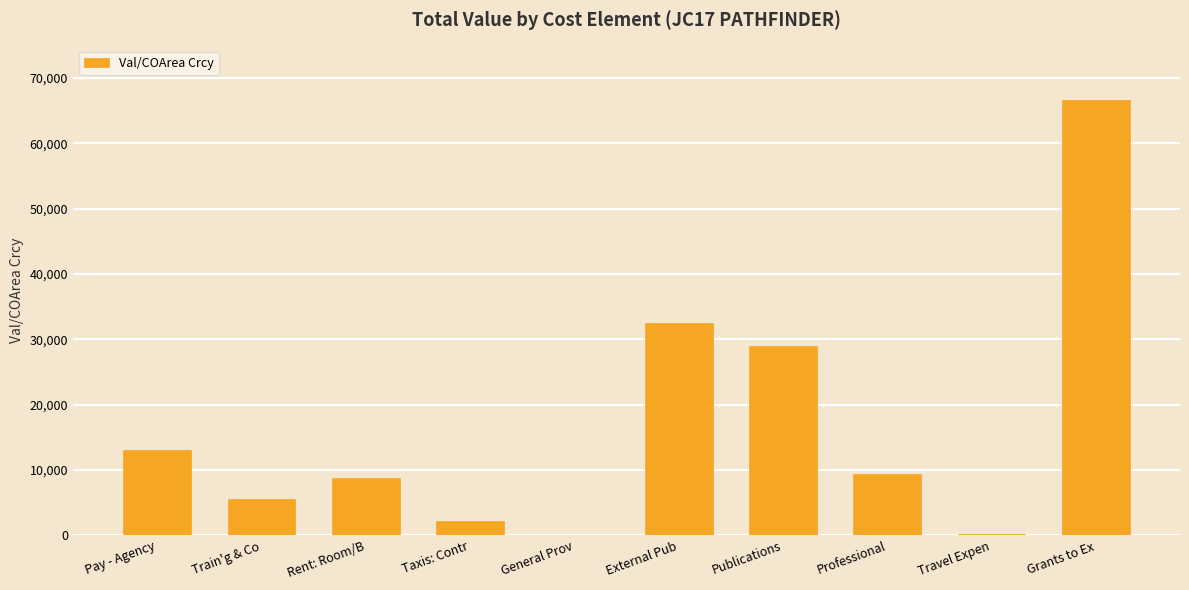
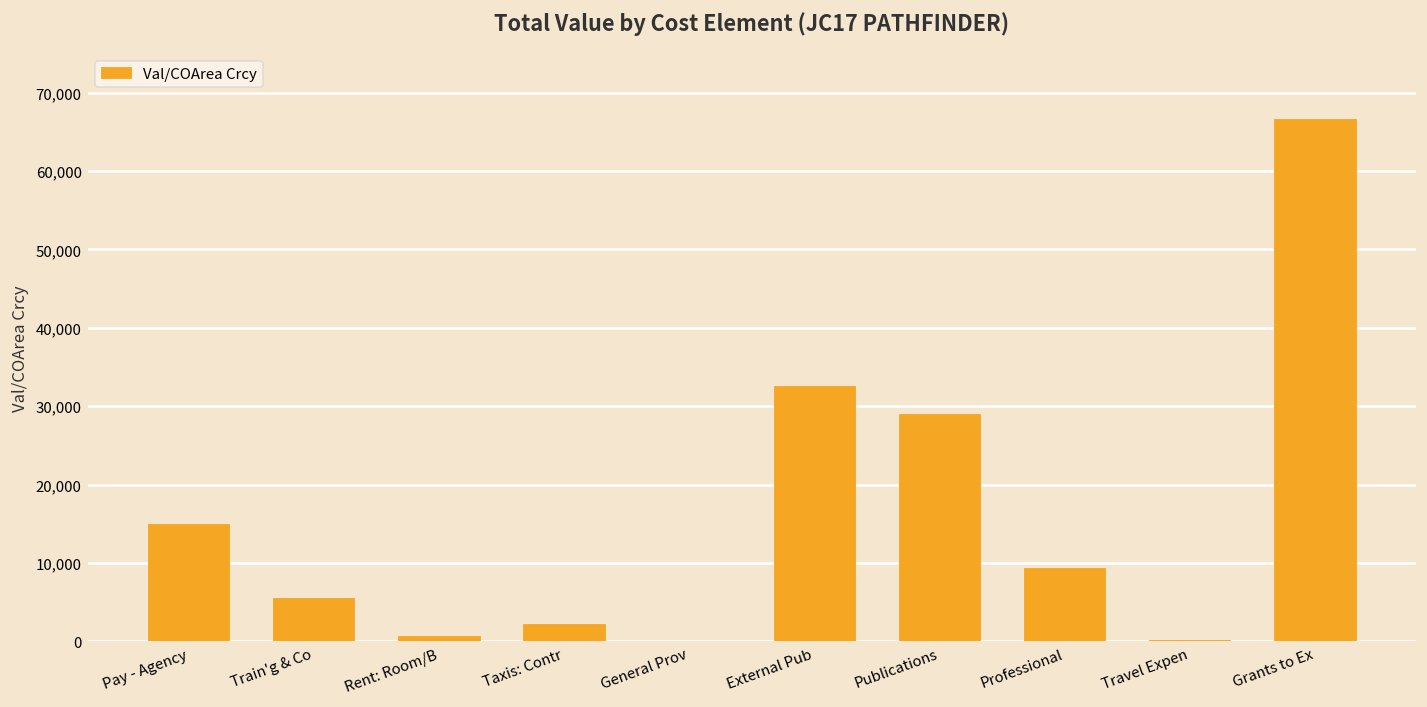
  {
-   "Pay - Agency": "13,000",
+   "Pay - Agency": "15,000",
    "Train'g & Co": "6,000",
-   "Rent: Room/B": "9,000",
+   "Rent: Room/B": "1,000",
    "Taxis: Contr": "2,000",
    "External Pub": "33,000",
    "Publications": "29,000",
    "Professional": "9,000",
    "Grants to Ex": "67,000"
  }
